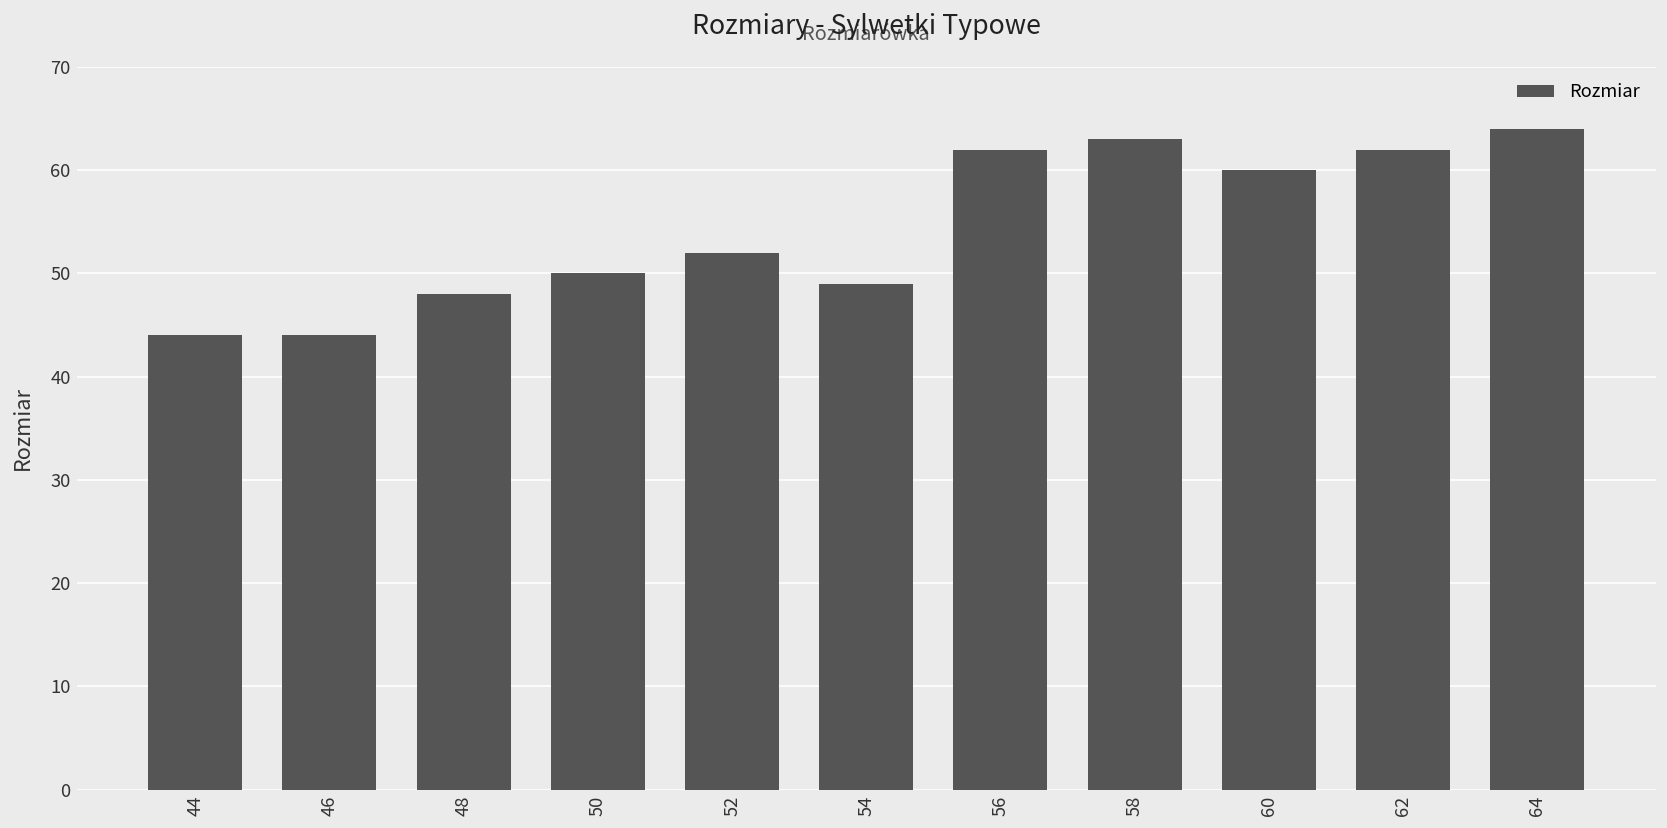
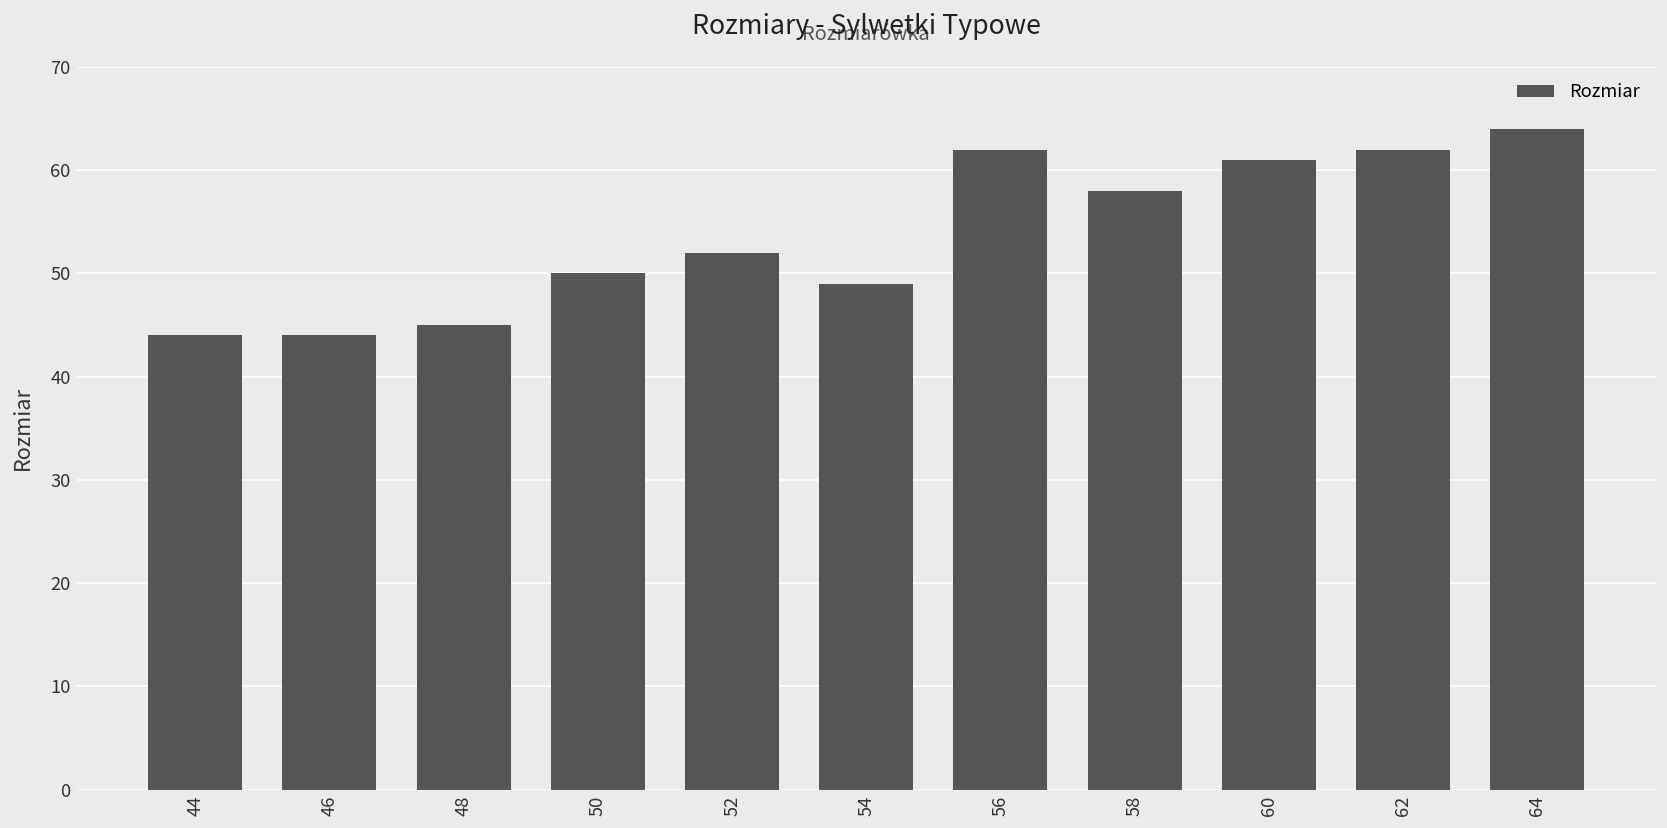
  {
    "44": 44,
    "46": 44,
-   "48": 48,
+   "48": 45,
    "50": 50,
    "52": 52,
    "54": 49,
    "56": 62,
-   "58": 63,
-   "60": 60,
+   "58": 58,
+   "60": 61,
    "62": 62,
    "64": 64
  }
